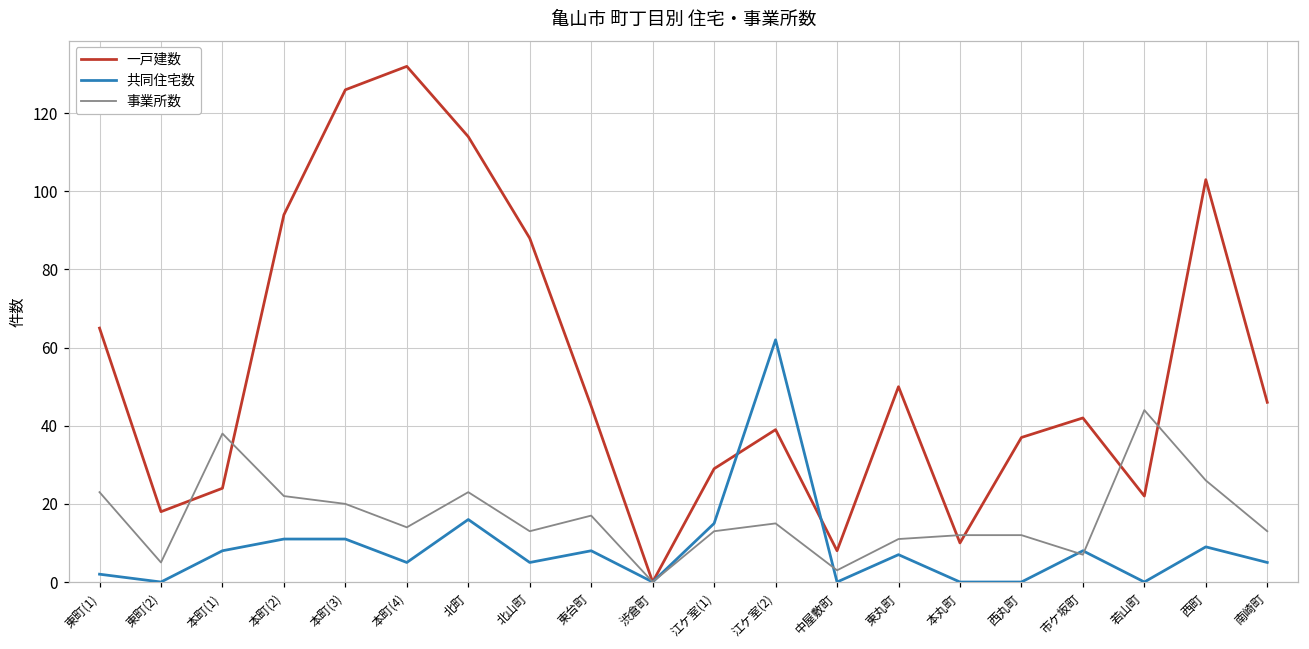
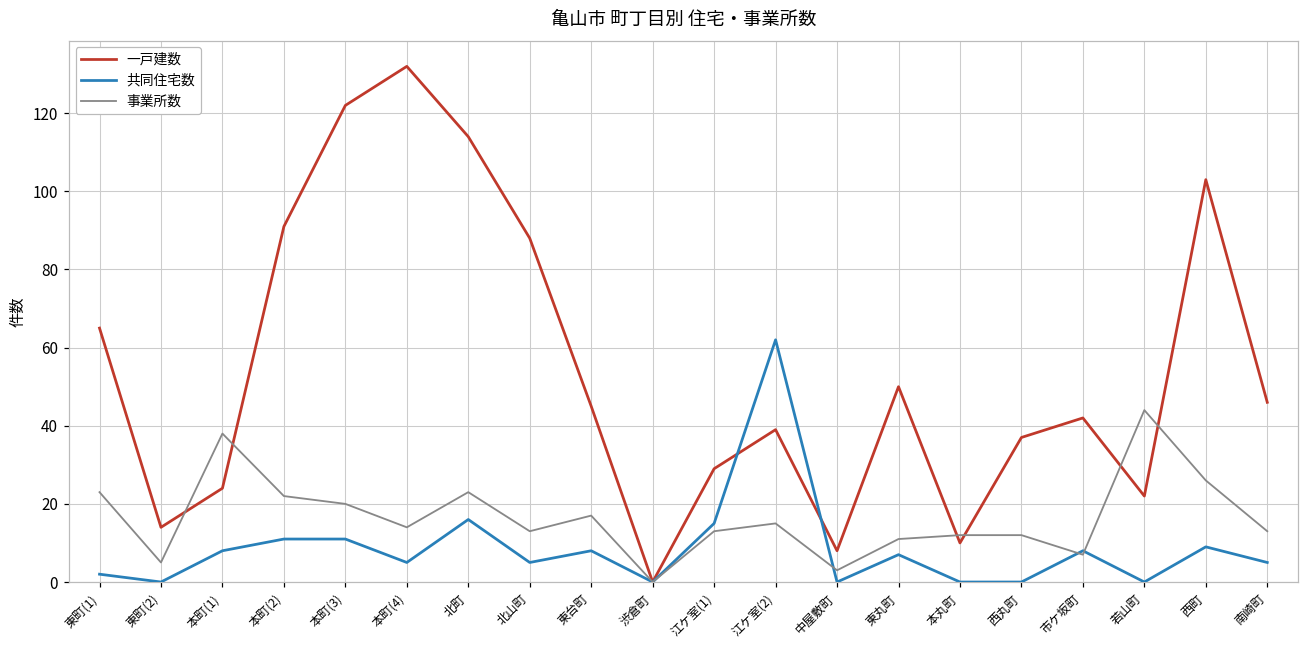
  {
    "一戸建数": {
      "東町(1)": 65,
-     "東町(2)": 18,
+     "東町(2)": 14,
      "本町(1)": 24,
-     "本町(2)": 94,
-     "本町(3)": 126,
+     "本町(2)": 91,
+     "本町(3)": 122,
      "本町(4)": 132,
      "北町": 114,
      "北山町": 88,
      "東台町": 45,
      "江ケ室(1)": 29,
      "江ケ室(2)": 39,
      "中屋敷町": 8,
      "東丸町": 50,
      "本丸町": 10,
      "西丸町": 37,
      "市ケ坂町": 42,
      "若山町": 22,
      "西町": 103,
      "南崎町": 46
    },
    "共同住宅数": {
      "東町(1)": 2,
      "東町(2)": 0,
      "本町(1)": 8,
      "本町(2)": 11,
      "本町(3)": 11,
      "本町(4)": 5,
      "北町": 16,
      "北山町": 5,
      "東台町": 8,
      "江ケ室(1)": 15,
      "江ケ室(2)": 62,
      "中屋敷町": 0,
      "東丸町": 7,
      "本丸町": 0,
      "西丸町": 0,
      "市ケ坂町": 8,
      "若山町": 0,
      "西町": 9,
      "南崎町": 5
    },
    "事業所数": {
      "東町(1)": 23,
      "東町(2)": 5,
      "本町(1)": 38,
      "本町(2)": 22,
      "本町(3)": 20,
      "本町(4)": 14,
      "北町": 23,
      "北山町": 13,
      "東台町": 17,
      "江ケ室(1)": 13,
      "江ケ室(2)": 15,
      "中屋敷町": 3,
      "東丸町": 11,
      "本丸町": 12,
      "西丸町": 12,
      "市ケ坂町": 7,
      "若山町": 44,
      "西町": 26,
      "南崎町": 13
    }
  }
